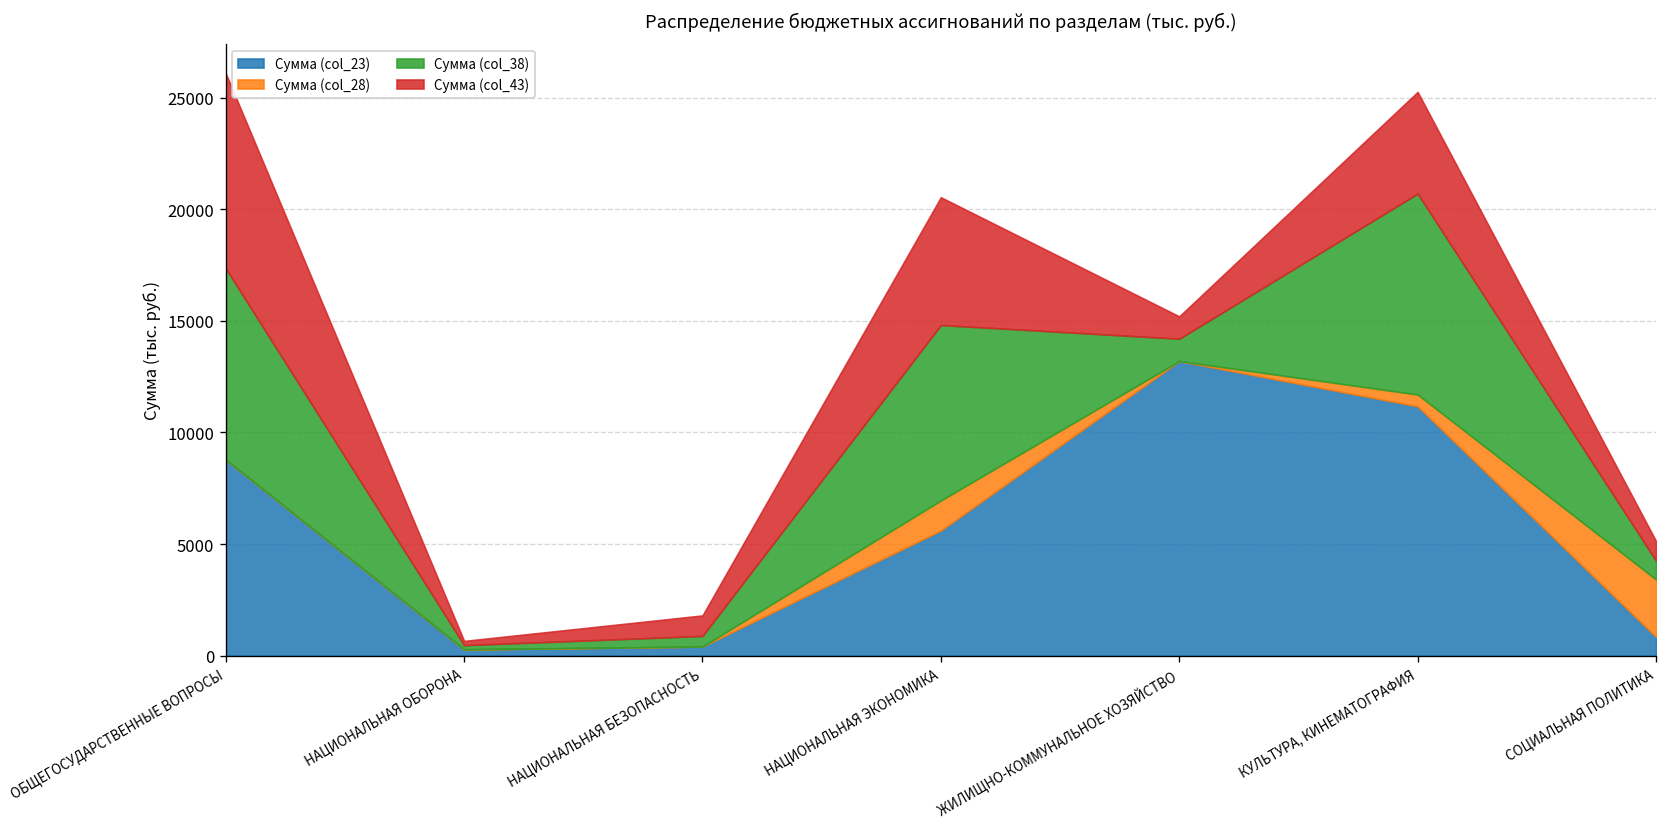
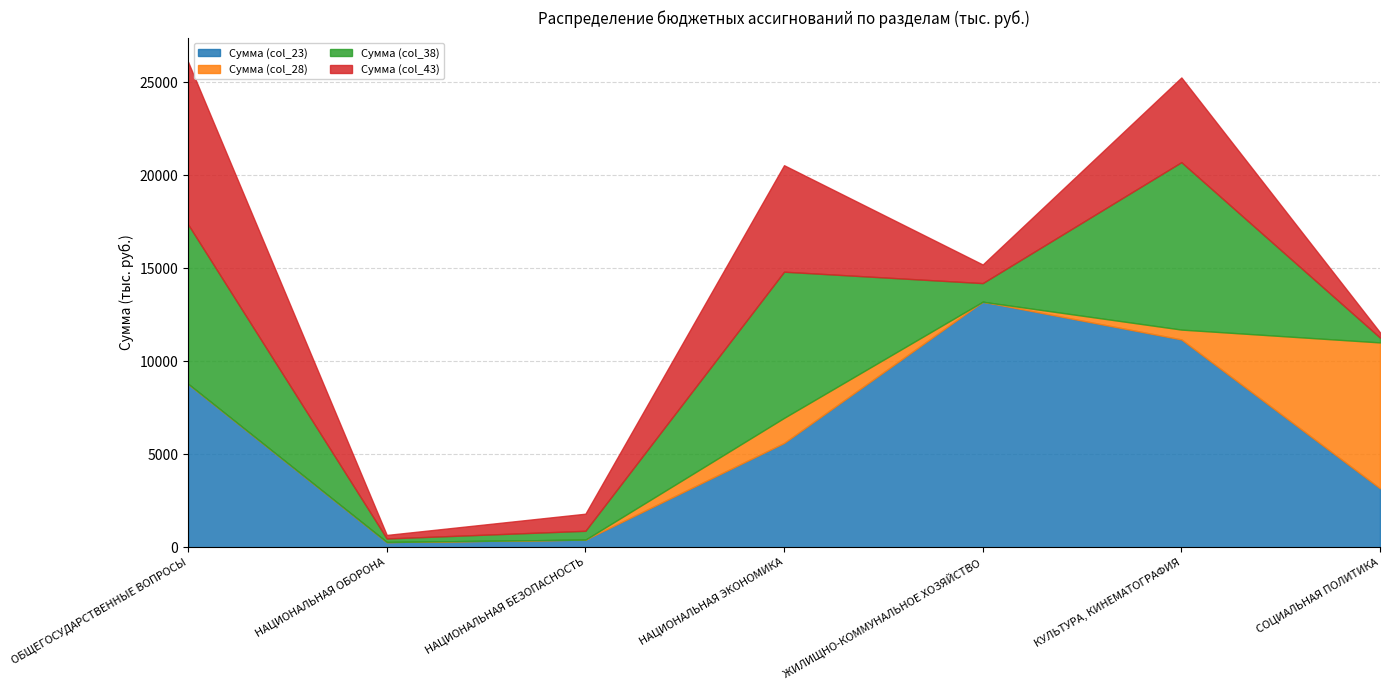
  {
    "Сумма (col_23)": {
      "НАЦИОНАЛЬНАЯ ЭКОНОМИКА": 5600,
      "КУЛЬТУРА, КИНЕМАТОГРАФИЯ": 11200,
-     "СОЦИАЛЬНАЯ ПОЛИТИКА": 800
+     "СОЦИАЛЬНАЯ ПОЛИТИКА": 3200
    },
    "Сумма (col_28)": {
      "НАЦИОНАЛЬНАЯ ЭКОНОМИКА": 1300,
      "КУЛЬТУРА, КИНЕМАТОГРАФИЯ": 500,
-     "СОЦИАЛЬНАЯ ПОЛИТИКА": 2600
+     "СОЦИАЛЬНАЯ ПОЛИТИКА": 7800
    },
    "Сумма (col_38)": {
      "ОБЩЕГОСУДАРСТВЕННЫЕ ВОПРОСЫ": 8600,
      "НАЦИОНАЛЬНАЯ ОБОРОНА": 200,
      "НАЦИОНАЛЬНАЯ БЕЗОПАСНОСТЬ": 500,
      "НАЦИОНАЛЬНАЯ ЭКОНОМИКА": 7900,
      "ЖИЛИЩНО-КОММУНАЛЬНОЕ ХОЗЯЙСТВО": 1000,
      "КУЛЬТУРА, КИНЕМАТОГРАФИЯ": 9000,
-     "СОЦИАЛЬНАЯ ПОЛИТИКА": 800
+     "СОЦИАЛЬНАЯ ПОЛИТИКА": 300
    },
    "Сумма (col_43)": {
      "ОБЩЕГОСУДАРСТВЕННЫЕ ВОПРОСЫ": 8700,
      "НАЦИОНАЛЬНАЯ ОБОРОНА": 200,
      "НАЦИОНАЛЬНАЯ БЕЗОПАСНОСТЬ": 900,
      "НАЦИОНАЛЬНАЯ ЭКОНОМИКА": 5700,
      "ЖИЛИЩНО-КОММУНАЛЬНОЕ ХОЗЯЙСТВО": 1000,
      "КУЛЬТУРА, КИНЕМАТОГРАФИЯ": 4600,
-     "СОЦИАЛЬНАЯ ПОЛИТИКА": 900
+     "СОЦИАЛЬНАЯ ПОЛИТИКА": 300
    }
  }
